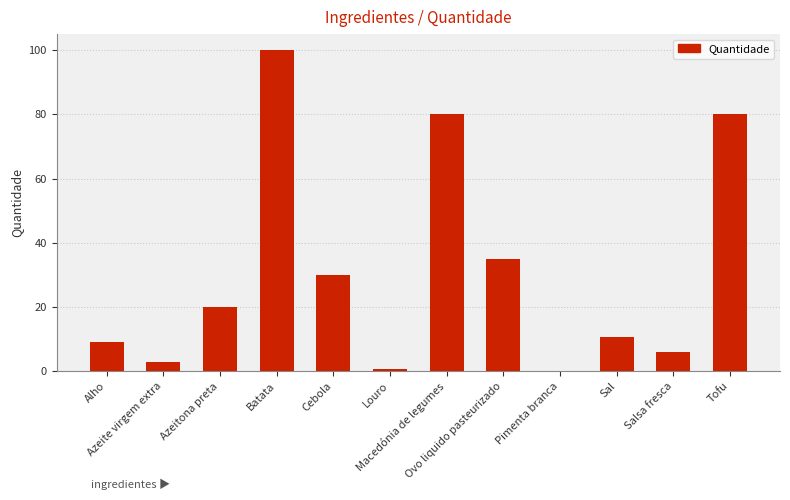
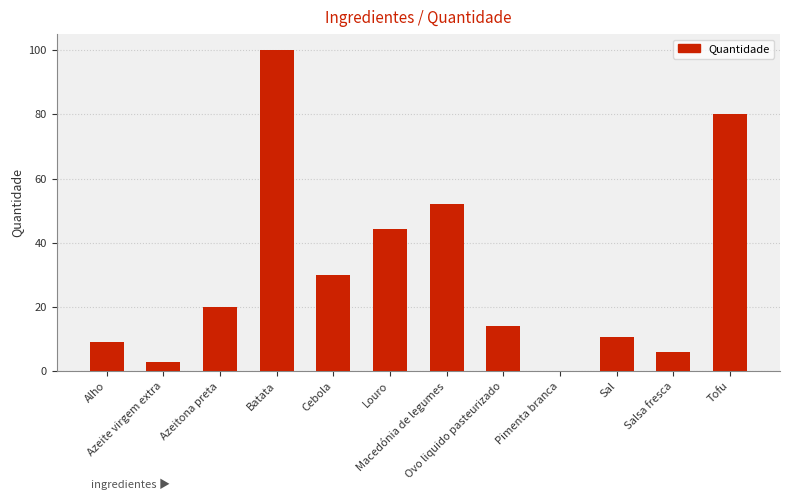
  {
    "Alho": 9,
    "Azeite virgem extra": 3,
    "Azeitona preta": 20,
    "Batata": 100,
    "Cebola": 30,
-   "Louro": 1,
-   "Macedónia de legumes": 80,
-   "Ovo liquido pasteurizado": 35,
+   "Louro": 44,
+   "Macedónia de legumes": 52,
+   "Ovo liquido pasteurizado": 14,
    "Sal": 11,
    "Salsa fresca": 6,
    "Tofu": 80
  }
